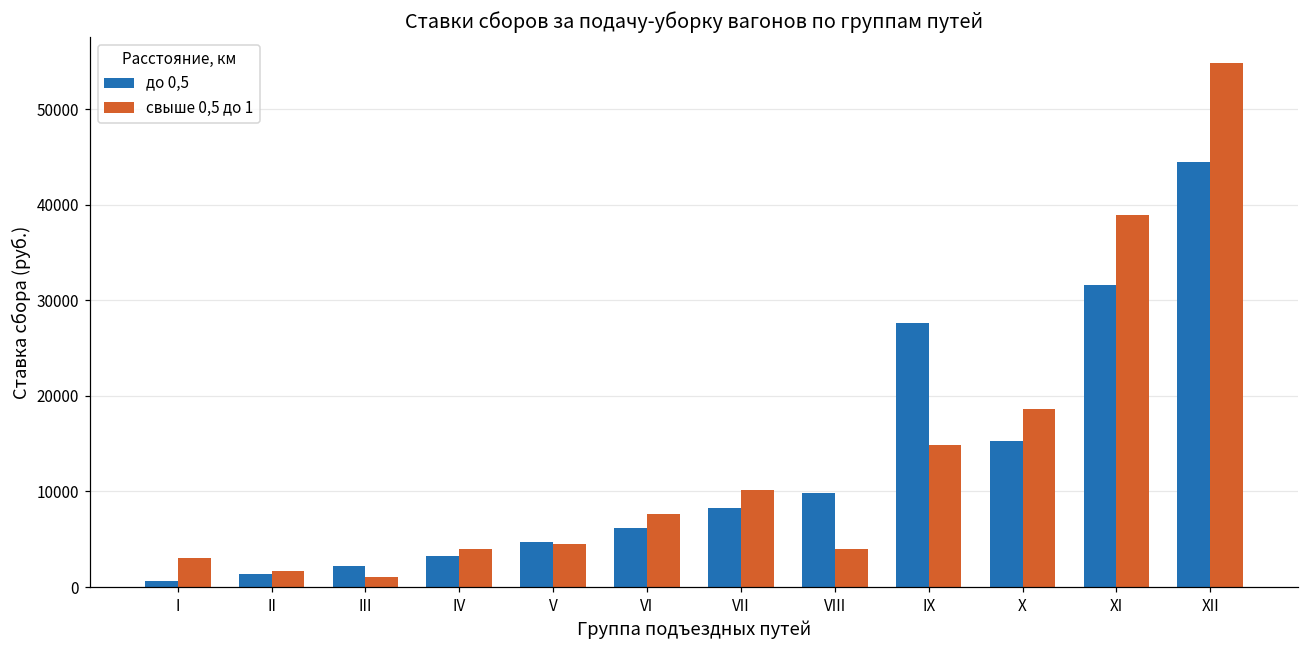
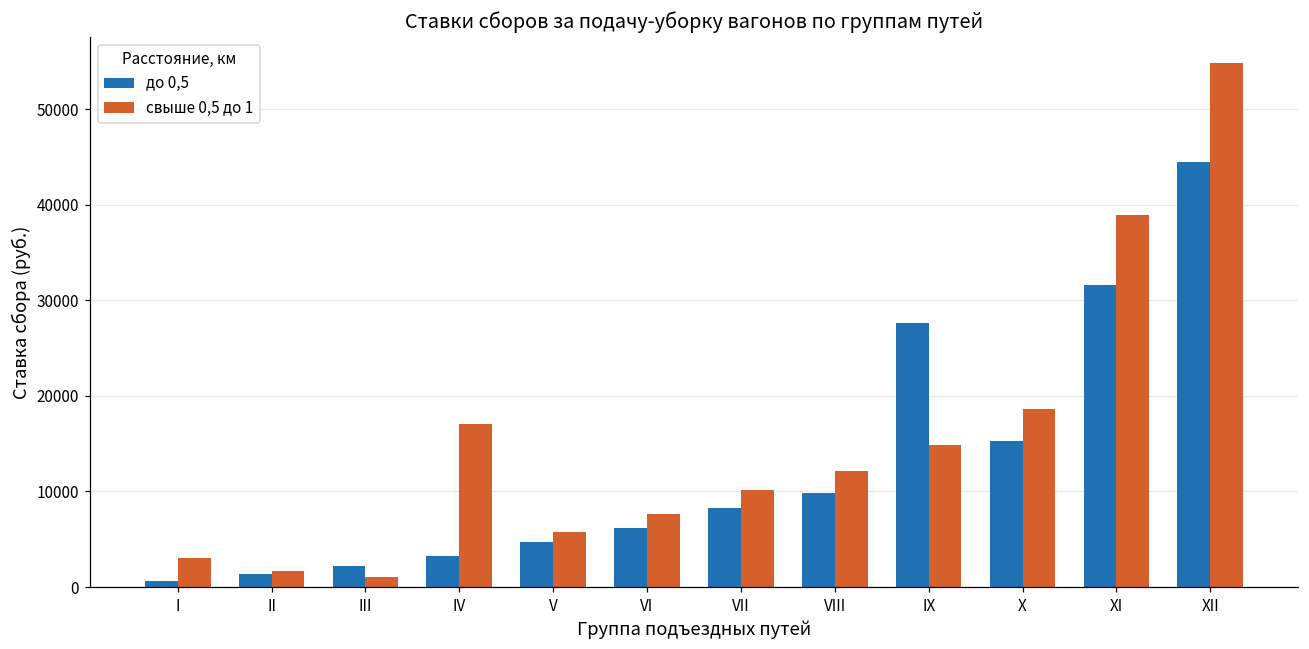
  {
    "до 0,5": {
      "I": 1000,
      "II": 1000,
      "III": 2000,
      "IV": 3000,
      "V": 5000,
      "VI": 6000,
      "VII": 8000,
      "VIII": 10000,
      "IX": 28000,
      "X": 15000,
      "XI": 32000,
      "XII": 45000
    },
    "свыше 0,5 до 1": {
      "I": 3000,
      "II": 2000,
      "III": 1000,
-     "IV": 4000,
-     "V": 5000,
+     "IV": 17000,
+     "V": 6000,
      "VI": 8000,
      "VII": 10000,
-     "VIII": 4000,
+     "VIII": 12000,
      "IX": 15000,
      "X": 19000,
      "XI": 39000,
      "XII": 55000
    }
  }
